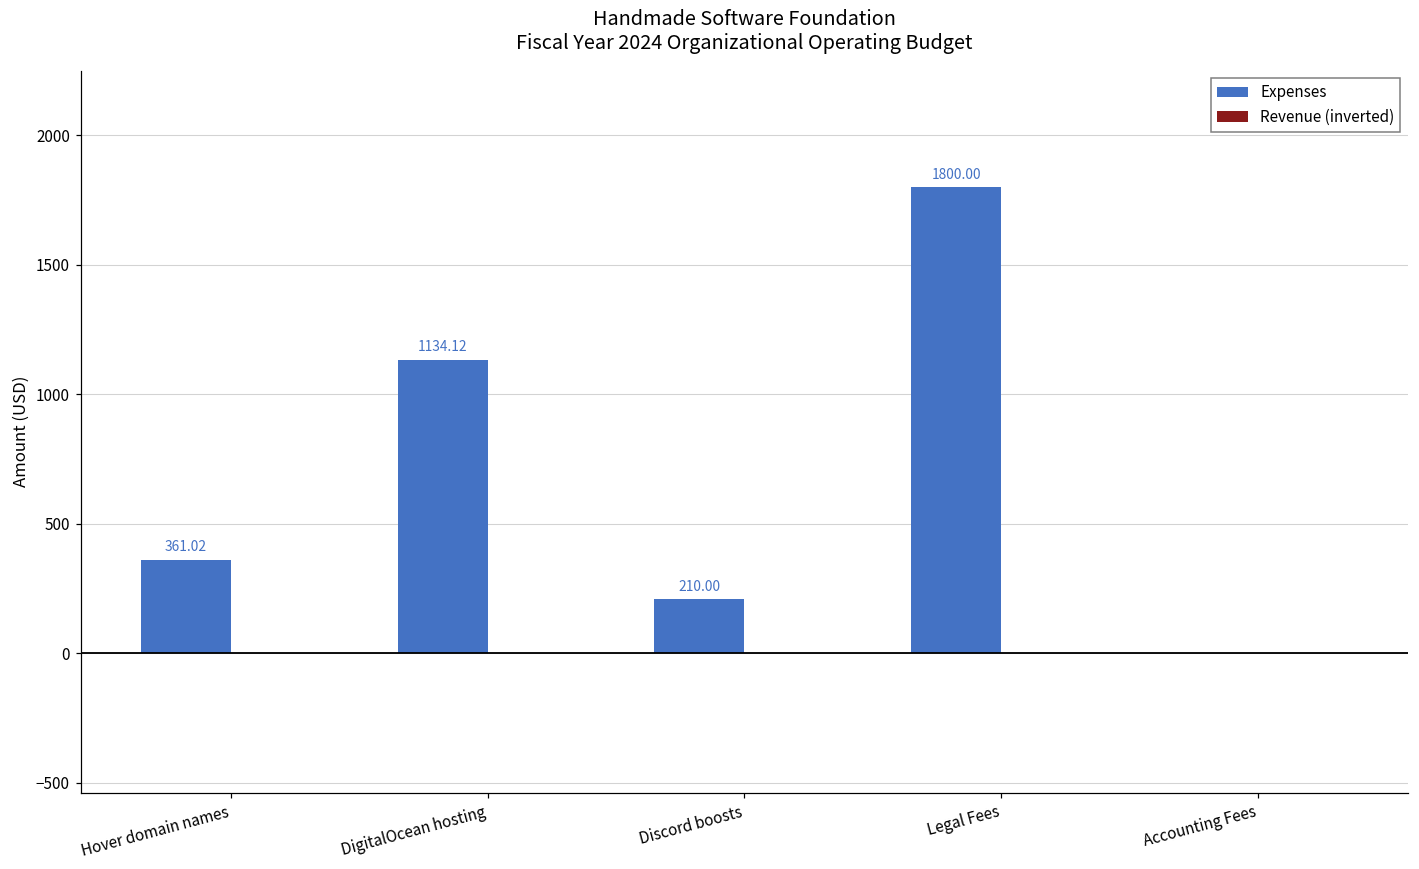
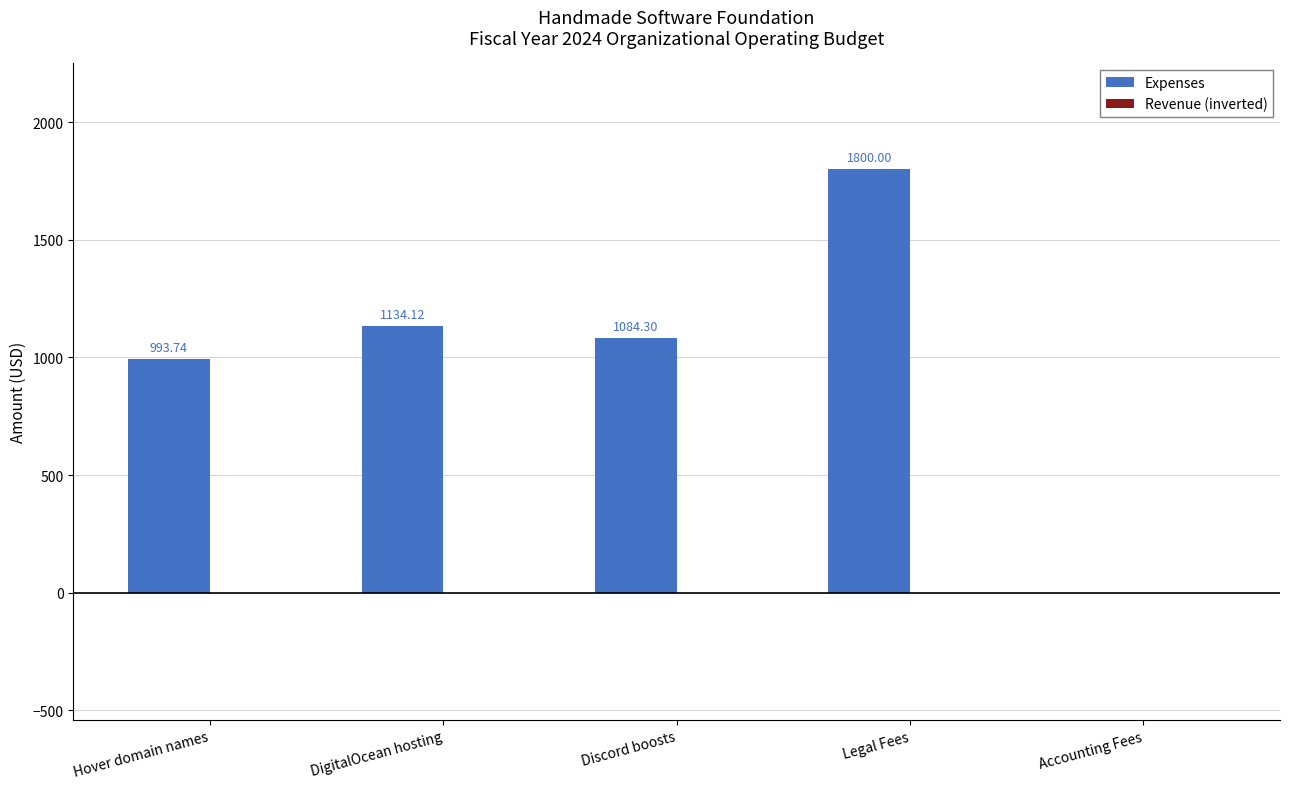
  {
    "Expenses": {
-     "Hover domain names": 361.02,
+     "Hover domain names": 993.74,
      "DigitalOcean hosting": 1134.12,
-     "Discord boosts": 210.00,
+     "Discord boosts": 1084.30,
      "Legal Fees": 1800.00
    },
    "Revenue (inverted)": {
      "Hover domain names": 0,
      "DigitalOcean hosting": 0,
      "Discord boosts": 0,
      "Legal Fees": 0,
      "Accounting Fees": 0
    }
  }
